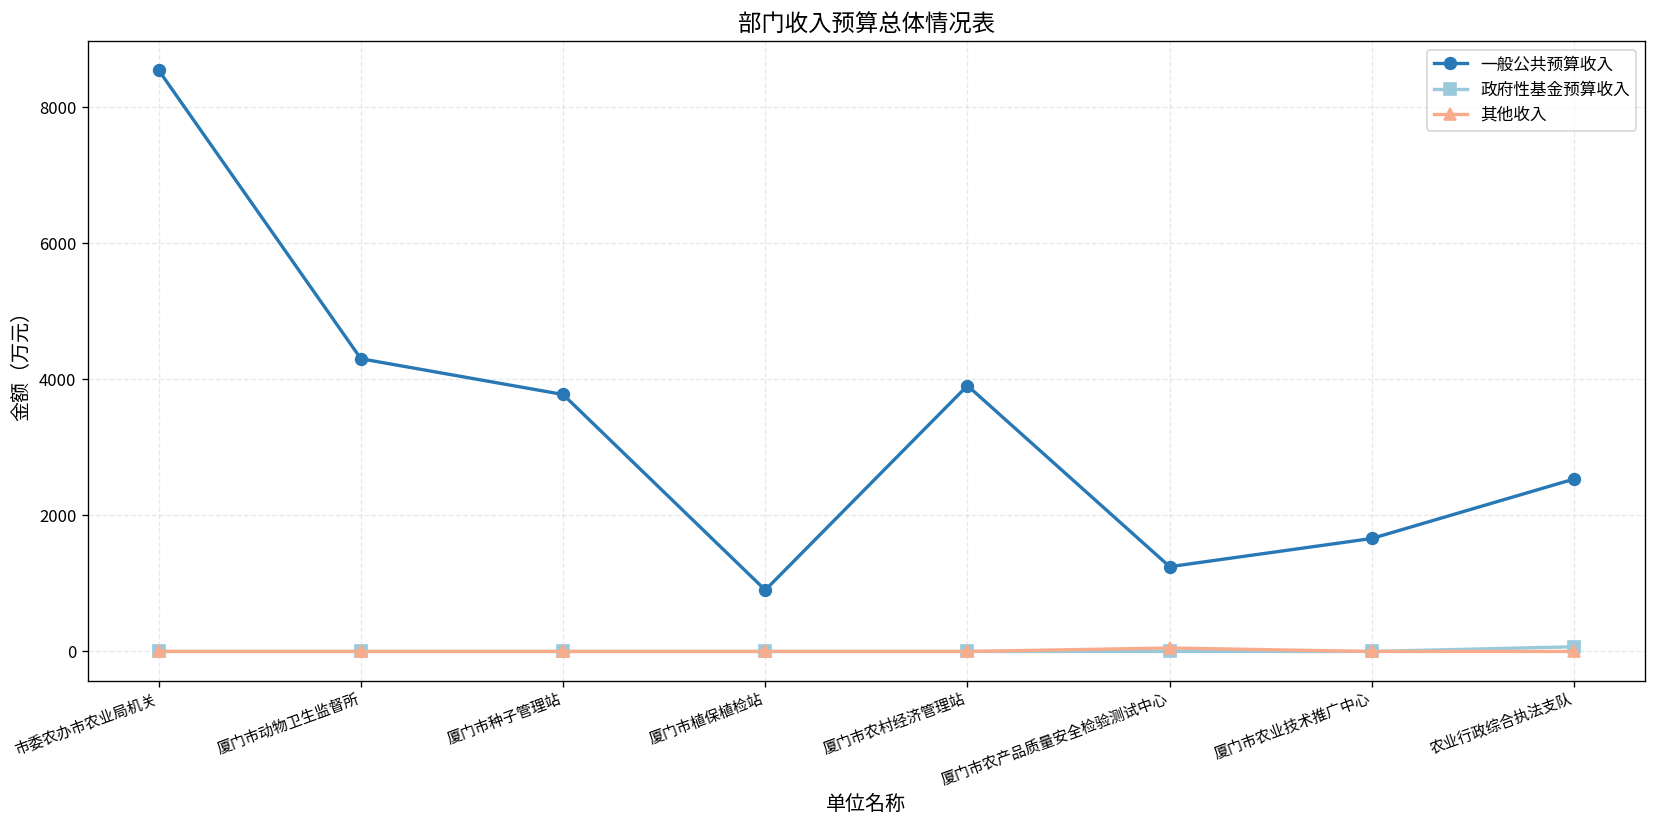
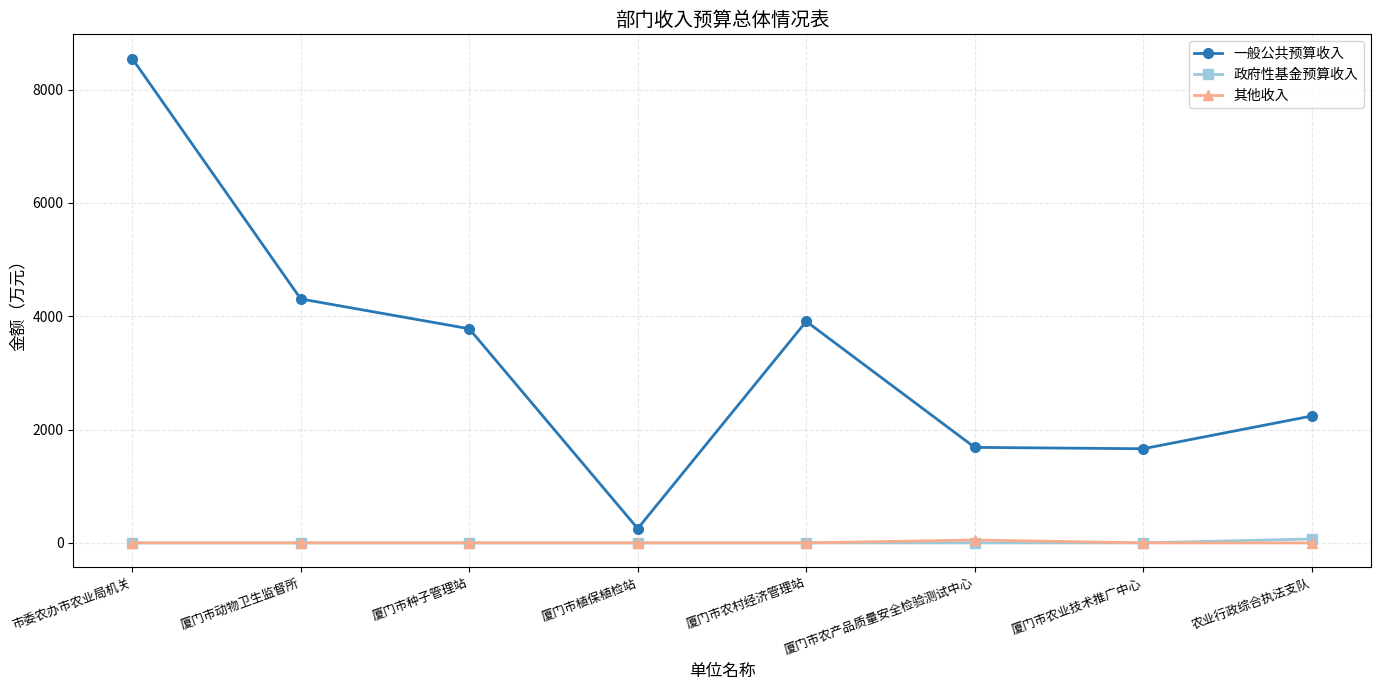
  {
    "一般公共预算收入": {
      "市委农办市农业局机关": 8500,
      "厦门市动物卫生监督所": 4300,
      "厦门市种子管理站": 3800,
-     "厦门市植保植检站": 900,
+     "厦门市植保植检站": 300,
      "厦门市农村经济管理站": 3900,
-     "厦门市农产品质量安全检验测试中心": 1200,
+     "厦门市农产品质量安全检验测试中心": 1700,
      "厦门市农业技术推广中心": 1700,
-     "农业行政综合执法支队": 2500
+     "农业行政综合执法支队": 2200
    },
    "政府性基金预算收入": {
      "厦门市农产品质量安全检验测试中心": 0,
      "农业行政综合执法支队": 100
    },
    "其他收入": {
      "厦门市农产品质量安全检验测试中心": 100,
      "农业行政综合执法支队": 0
    }
  }
